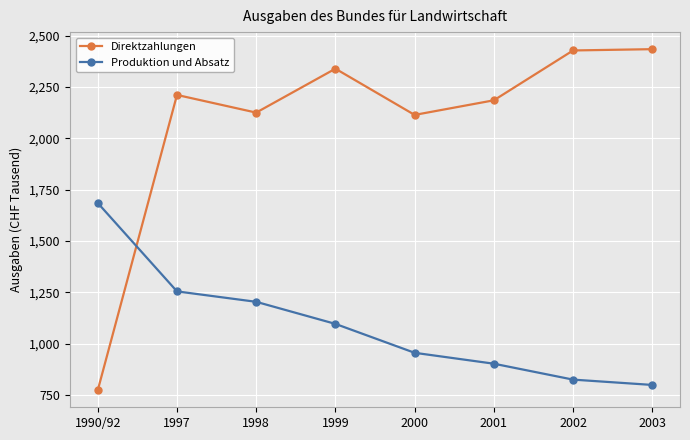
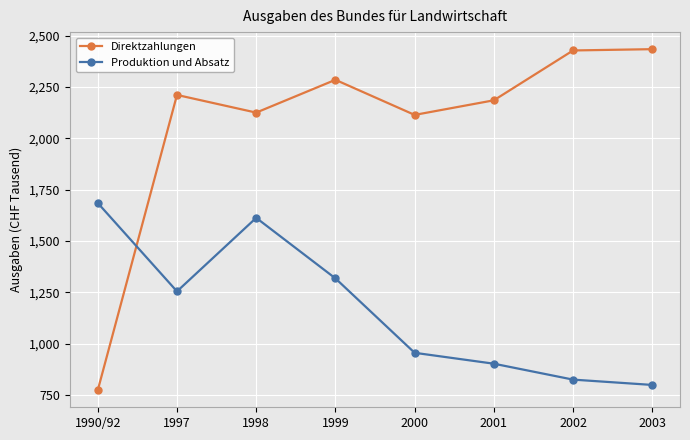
  {
    "Direktzahlungen": {
      "1990/92": "770",
      "1997": "2,210",
      "1998": "2,130",
-     "1999": "2,340",
+     "1999": "2,290",
      "2000": "2,110",
      "2001": "2,190",
      "2002": "2,430",
      "2003": "2,440"
    },
    "Produktion und Absatz": {
      "1990/92": "1,680",
      "1997": "1,250",
-     "1998": "1,200",
-     "1999": "1,100",
+     "1998": "1,610",
+     "1999": "1,320",
      "2000": "950",
      "2001": "900",
      "2002": "820",
      "2003": "800"
    }
  }
